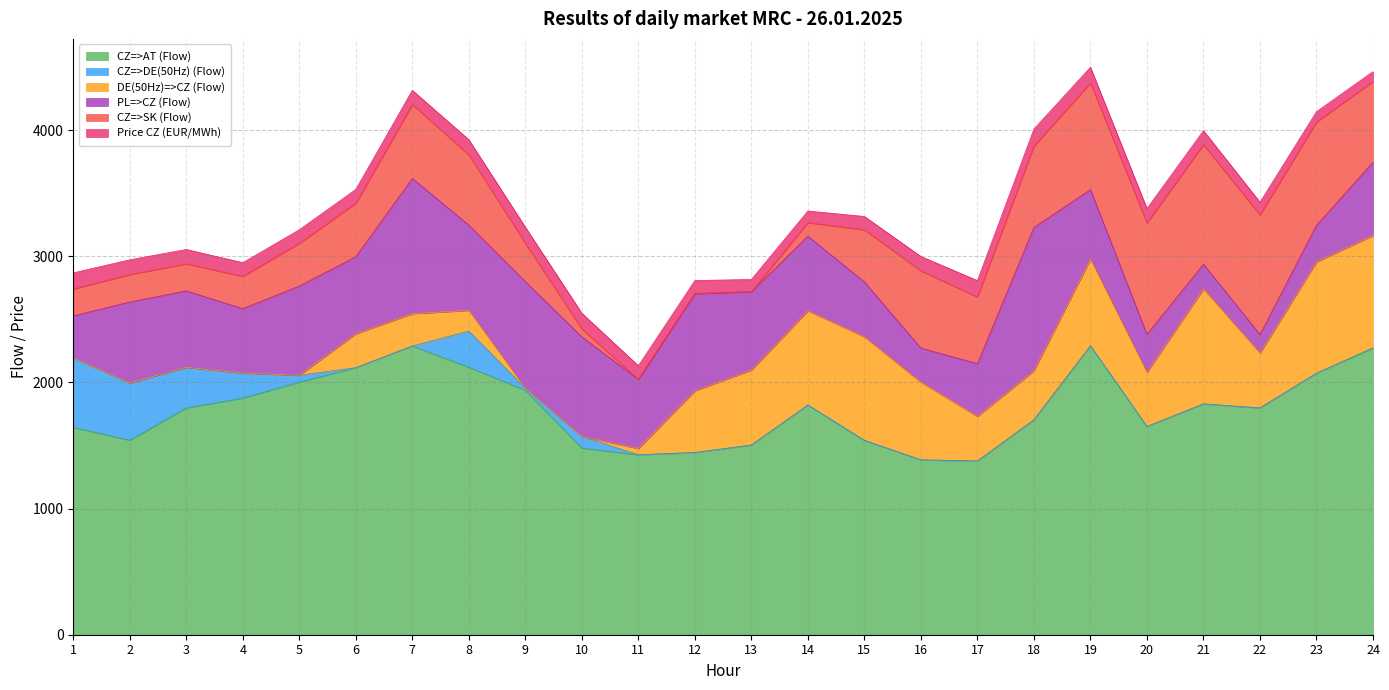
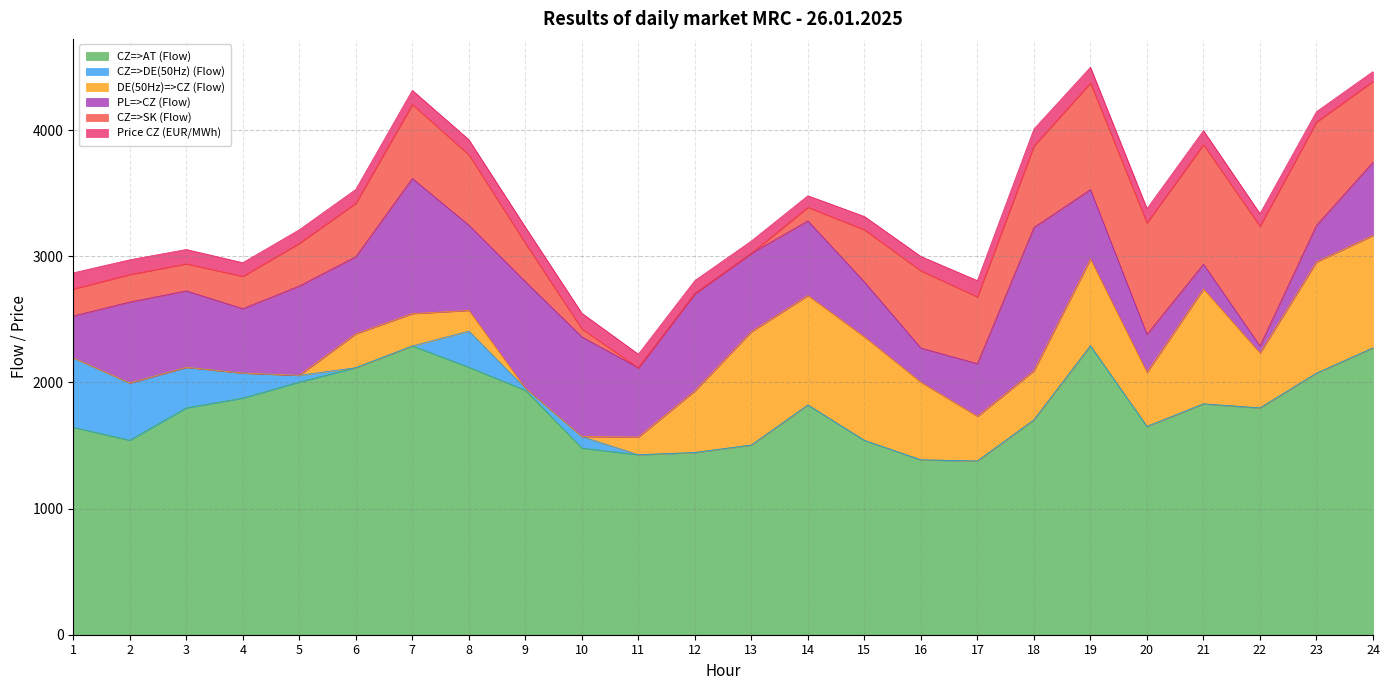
  {
    "CZ=>AT (Flow)": {
      "1": 1640,
      "2": 1540,
      "3": 1800,
      "4": 1880,
      "5": 2000,
      "8": 2120,
      "10": 1480
    },
    "CZ=>DE(50Hz) (Flow)": {
      "8": 290
    },
    "DE(50Hz)=>CZ (Flow)": {
      "6": 270,
      "7": 260,
      "8": 160,
-     "11": 50,
+     "11": 140,
      "12": 490,
-     "13": 590,
-     "14": 750,
+     "13": 900,
+     "14": 870,
      "15": 820,
      "16": 610,
      "17": 350,
      "18": 390,
      "19": 690,
      "20": 430,
      "21": 910,
      "22": 430,
      "23": 880,
      "24": 890
    },
    "PL=>CZ (Flow)": {
      "1": 330,
      "2": 640,
      "3": 610,
      "4": 510,
      "5": 710,
      "6": 610,
      "7": 1070,
      "8": 680,
      "9": 850,
      "10": 790,
      "14": 590,
      "15": 440,
      "16": 270,
      "17": 420,
      "18": 1140,
      "19": 550,
      "20": 300,
      "21": 200,
-     "22": 150,
+     "22": 60,
      "23": 290,
      "24": 580
    }
  }
